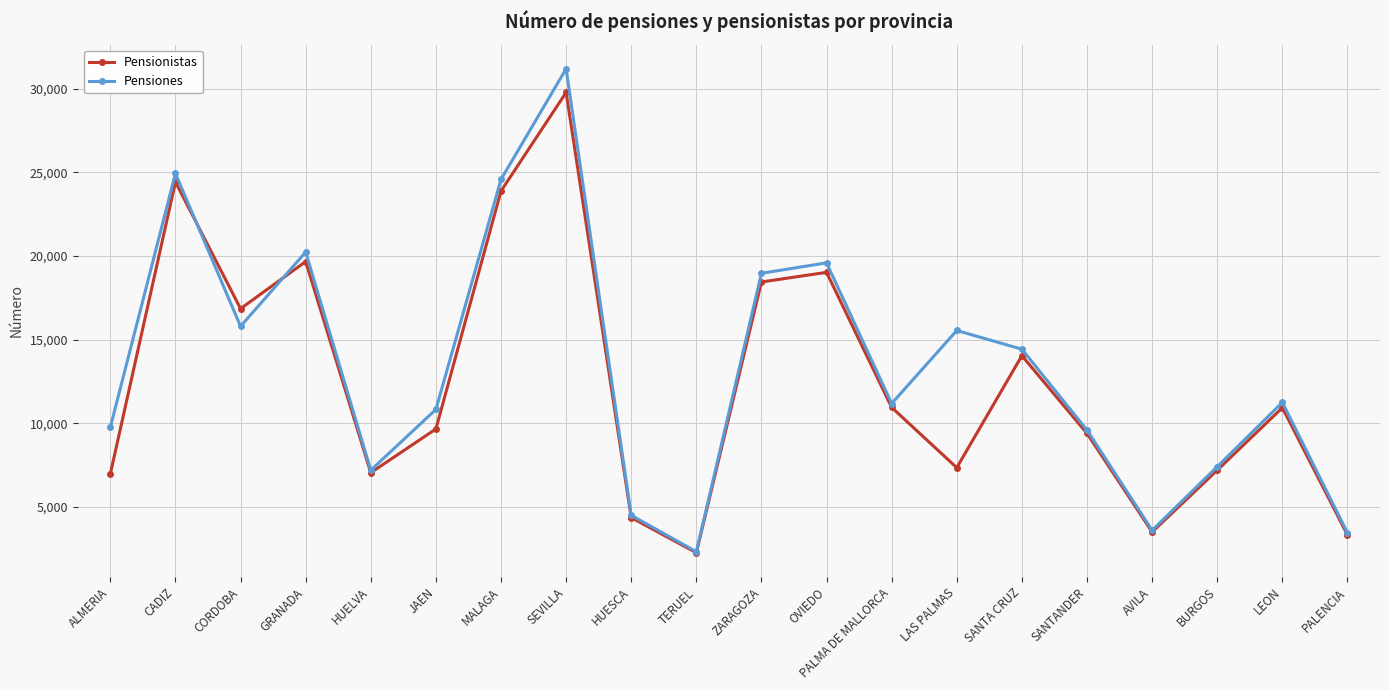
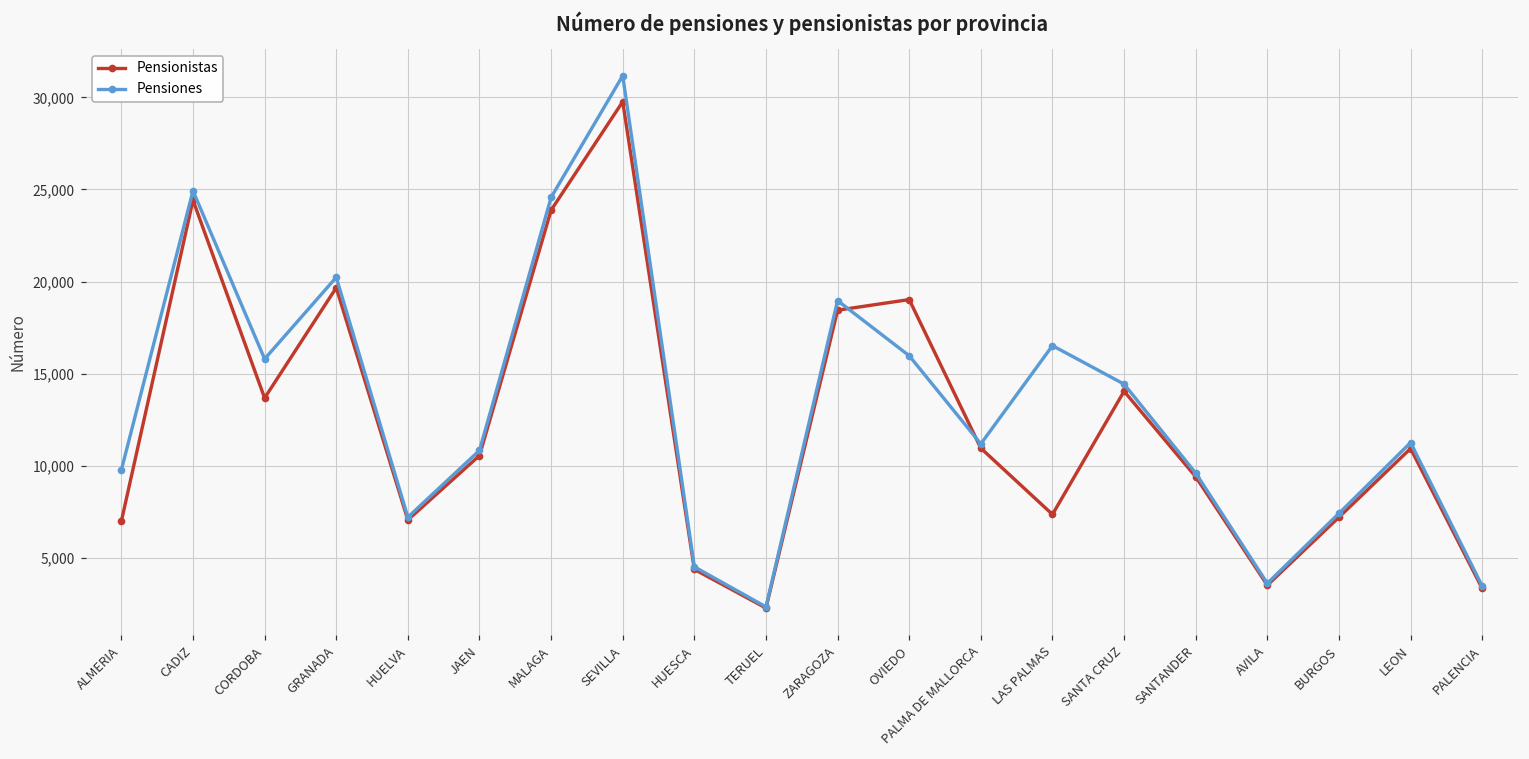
  {
    "Pensionistas": {
      "ALMERIA": "7,000",
      "CADIZ": "24,400",
-     "CORDOBA": "16,900",
+     "CORDOBA": "13,700",
      "GRANADA": "19,700",
-     "JAEN": "9,700",
+     "JAEN": "10,600",
      "MALAGA": "23,900",
      "SEVILLA": "29,800",
      "ZARAGOZA": "18,400",
      "OVIEDO": "19,000",
      "PALMA DE MALLORCA": "10,900",
      "LAS PALMAS": "7,400",
      "SANTA CRUZ": "14,000",
      "SANTANDER": "9,400",
      "BURGOS": "7,200",
      "LEON": "10,900"
    },
    "Pensiones": {
      "ALMERIA": "9,800",
      "CADIZ": "24,900",
      "CORDOBA": "15,800",
      "GRANADA": "20,200",
      "JAEN": "10,800",
      "MALAGA": "24,600",
      "SEVILLA": "31,200",
      "ZARAGOZA": "19,000",
-     "OVIEDO": "19,600",
+     "OVIEDO": "16,000",
      "PALMA DE MALLORCA": "11,200",
-     "LAS PALMAS": "15,500",
+     "LAS PALMAS": "16,500",
      "SANTA CRUZ": "14,400",
      "SANTANDER": "9,600",
      "BURGOS": "7,400",
      "LEON": "11,300"
    }
  }
